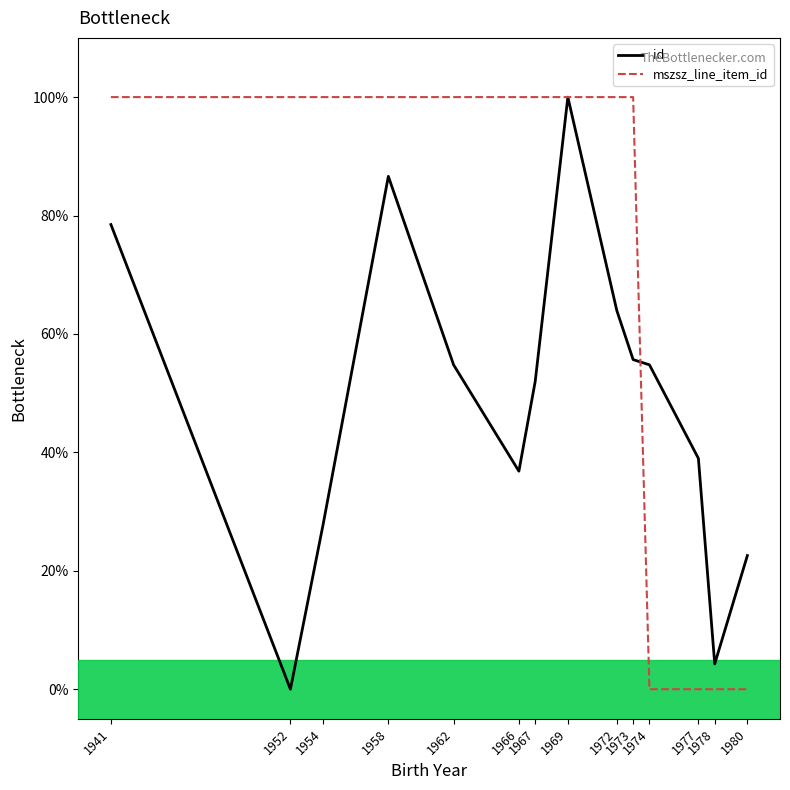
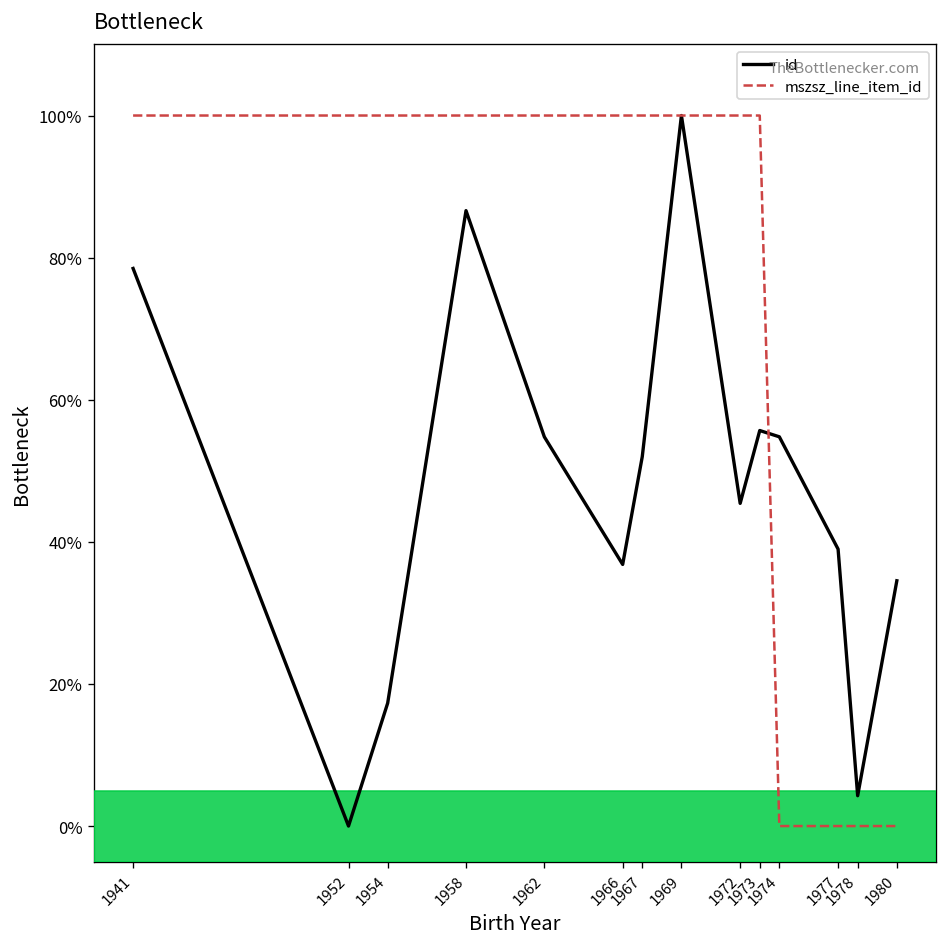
  {
    "id": {
      "1941": "78%",
-     "1954": "28%",
+     "1954": "17%",
      "1958": "87%",
      "1962": "55%",
      "1966": "37%",
      "1967": "52%",
-     "1972": "64%",
+     "1972": "45%",
      "1973": "56%",
      "1974": "55%",
      "1977": "39%",
-     "1980": "23%"
+     "1980": "35%"
    },
    "mszsz_line_item_id": {
      "1941": "100%",
      "1952": "100%",
      "1954": "100%",
      "1958": "100%",
      "1962": "100%",
      "1966": "100%",
      "1967": "100%",
      "1972": "100%",
      "1973": "100%"
    }
  }
